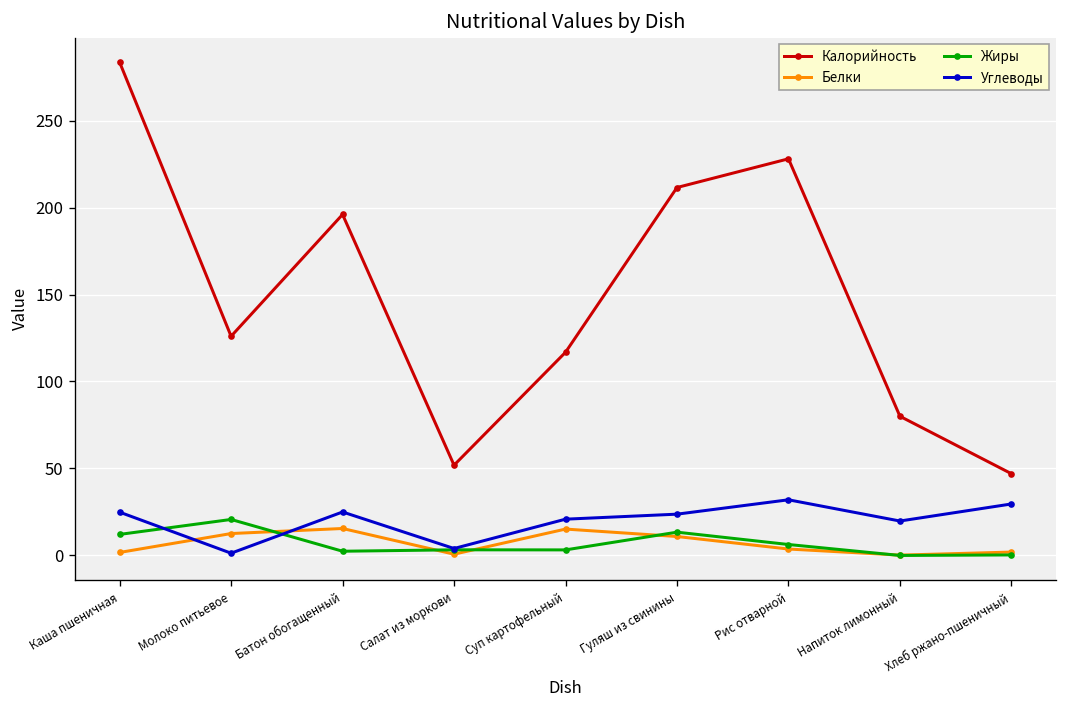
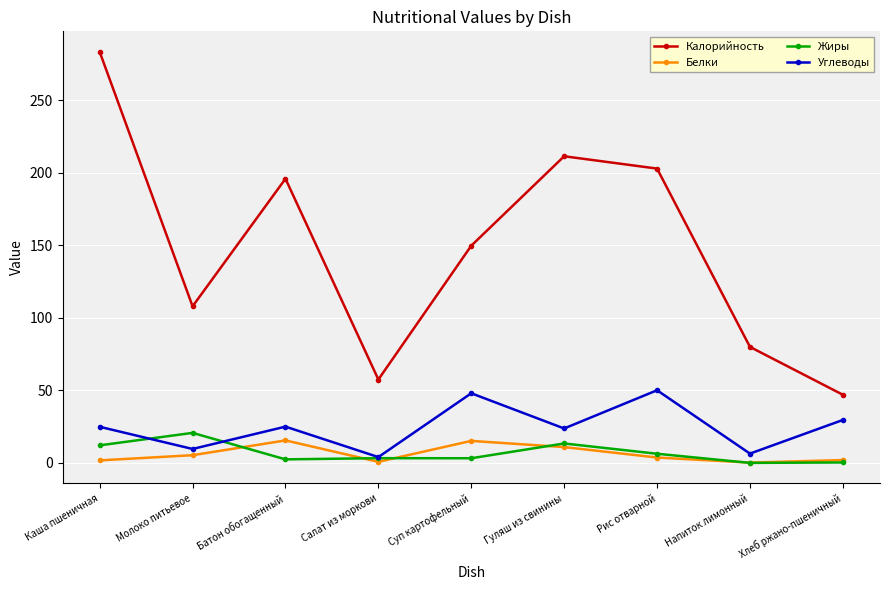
  {
    "Калорийность": {
      "Каша пшеничная": 284,
-     "Молоко питьевое": 126,
+     "Молоко питьевое": 108,
      "Батон обогащенный": 196,
-     "Салат из моркови": 52,
-     "Суп картофельный": 117,
+     "Салат из моркови": 58,
+     "Суп картофельный": 150,
      "Гуляш из свинины": 212,
-     "Рис отварной": 228,
+     "Рис отварной": 203,
      "Напиток лимонный": 80,
      "Хлеб ржано-пшеничный": 47
    },
    "Белки": {
      "Каша пшеничная": 2,
-     "Молоко питьевое": 13,
+     "Молоко питьевое": 5,
      "Батон обогащенный": 16,
      "Салат из моркови": 1,
      "Суп картофельный": 15,
      "Гуляш из свинины": 11,
      "Рис отварной": 4
    },
    "Жиры": {
      "Каша пшеничная": 12,
      "Молоко питьевое": 21,
      "Батон обогащенный": 2,
      "Суп картофельный": 3,
      "Гуляш из свинины": 13,
      "Рис отварной": 6
    },
    "Углеводы": {
      "Каша пшеничная": 25,
-     "Молоко питьевое": 1,
+     "Молоко питьевое": 10,
      "Батон обогащенный": 25,
-     "Суп картофельный": 21,
+     "Суп картофельный": 48,
      "Гуляш из свинины": 24,
-     "Рис отварной": 32,
-     "Напиток лимонный": 20,
+     "Рис отварной": 50,
+     "Напиток лимонный": 6,
      "Хлеб ржано-пшеничный": 30
    }
  }
